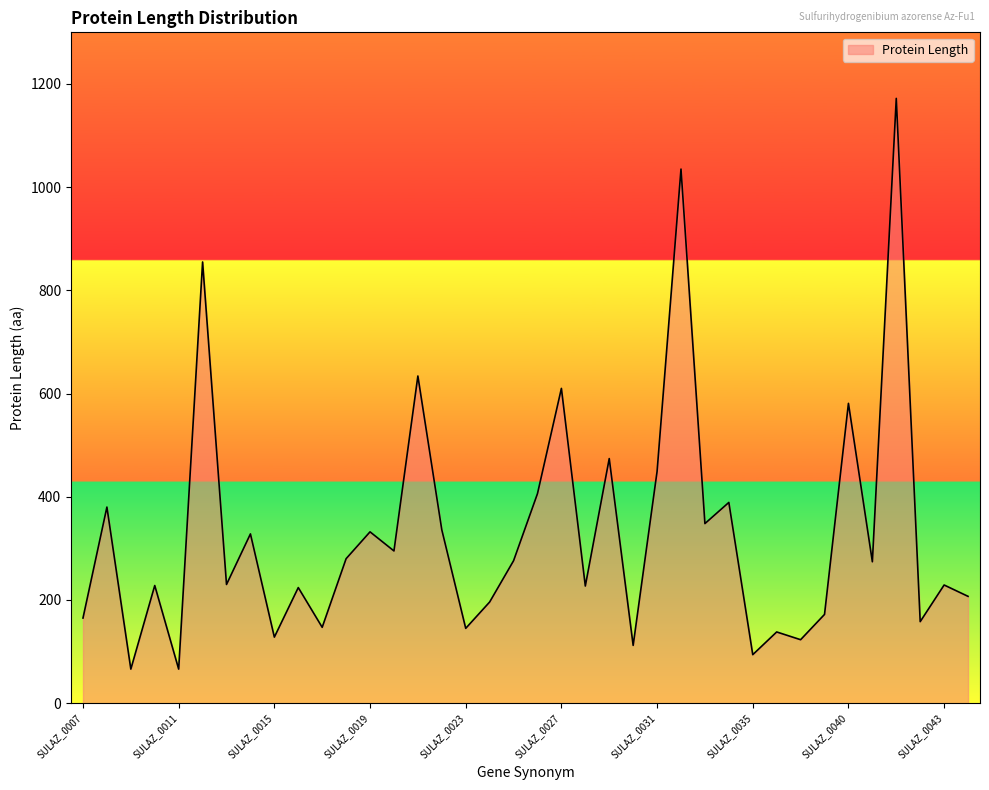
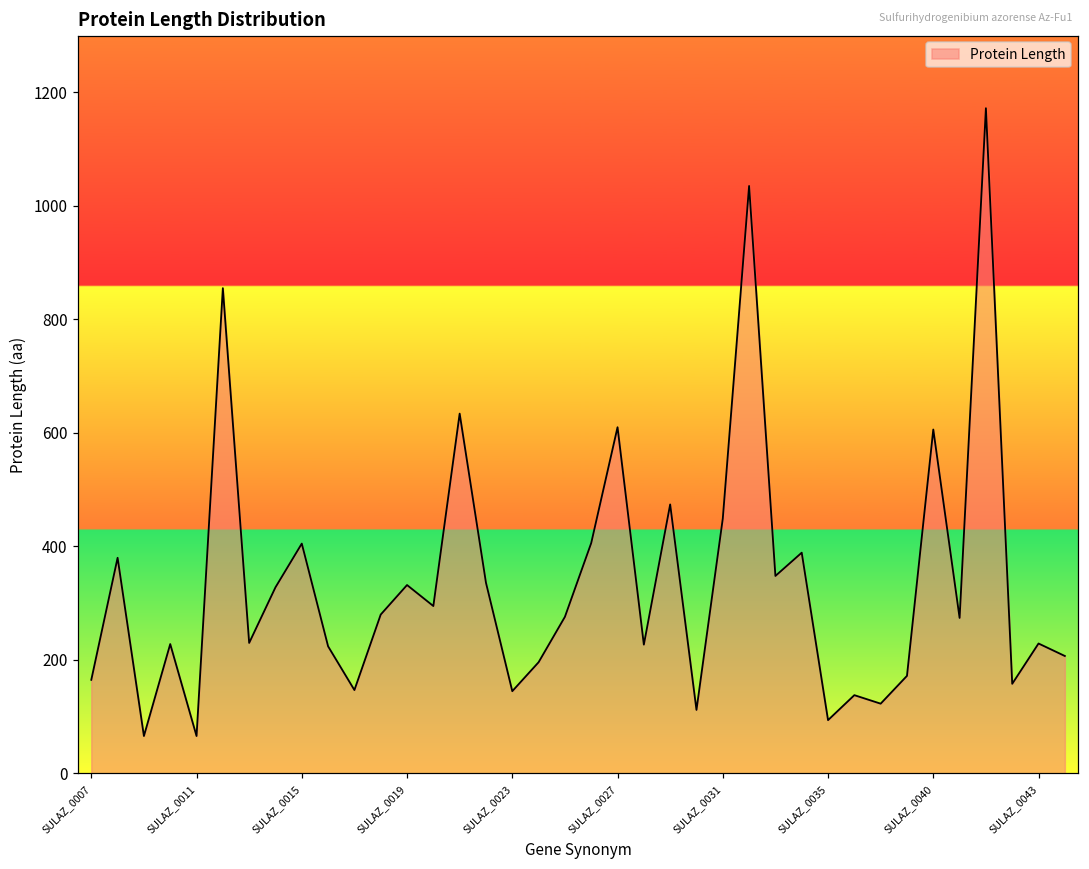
  {
    "SULAZ_0007": 170,
    "SULAZ_0011": 70,
-   "SULAZ_0015": 130,
+   "SULAZ_0015": 410,
    "SULAZ_0019": 330,
    "SULAZ_0023": 150,
    "SULAZ_0027": 610,
    "SULAZ_0031": 450,
    "SULAZ_0035": 90,
-   "SULAZ_0040": 580,
+   "SULAZ_0040": 610,
    "SULAZ_0043": 230
  }
